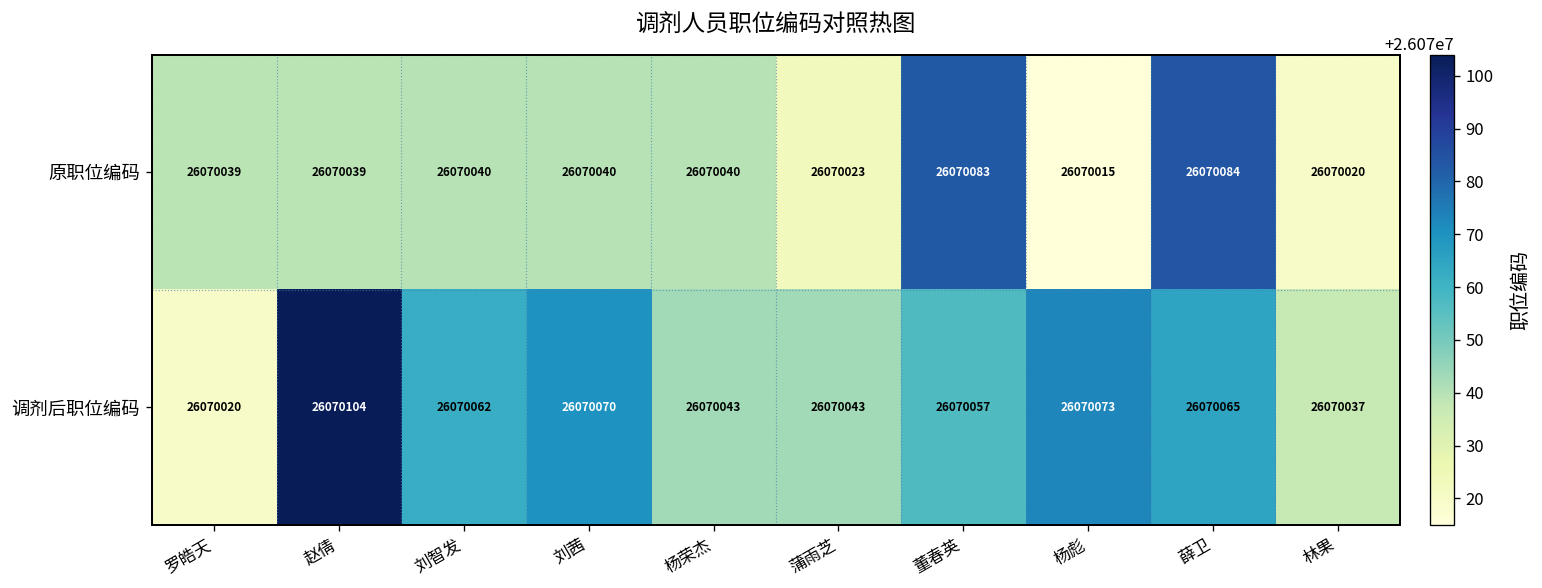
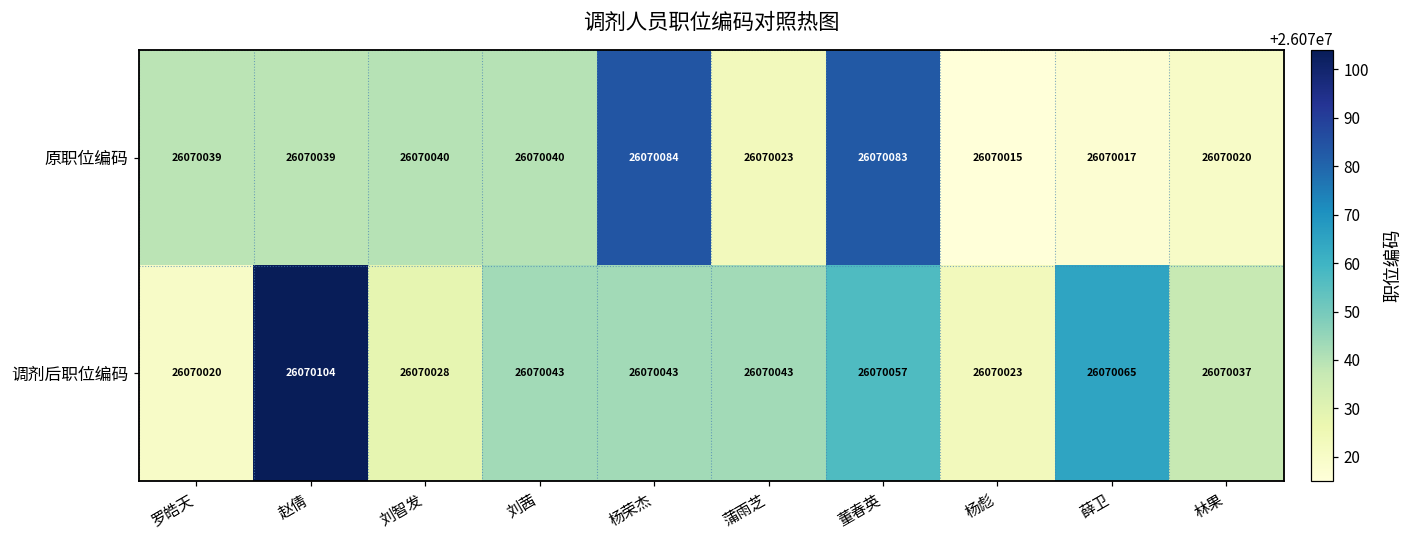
  {
    "原职位编码": {
      "罗皓天": 26070039,
      "赵倩": 26070039,
      "刘智发": 26070040,
      "刘茜": 26070040,
-     "杨荣杰": 26070040,
+     "杨荣杰": 26070084,
      "蒲雨芝": 26070023,
      "董春英": 26070083,
      "杨彪": 26070015,
-     "薛卫": 26070084,
+     "薛卫": 26070017,
      "林果": 26070020
    },
    "调剂后职位编码": {
      "罗皓天": 26070020,
      "赵倩": 26070104,
-     "刘智发": 26070062,
-     "刘茜": 26070070,
+     "刘智发": 26070028,
+     "刘茜": 26070043,
      "杨荣杰": 26070043,
      "蒲雨芝": 26070043,
      "董春英": 26070057,
-     "杨彪": 26070073,
+     "杨彪": 26070023,
      "薛卫": 26070065,
      "林果": 26070037
    }
  }
